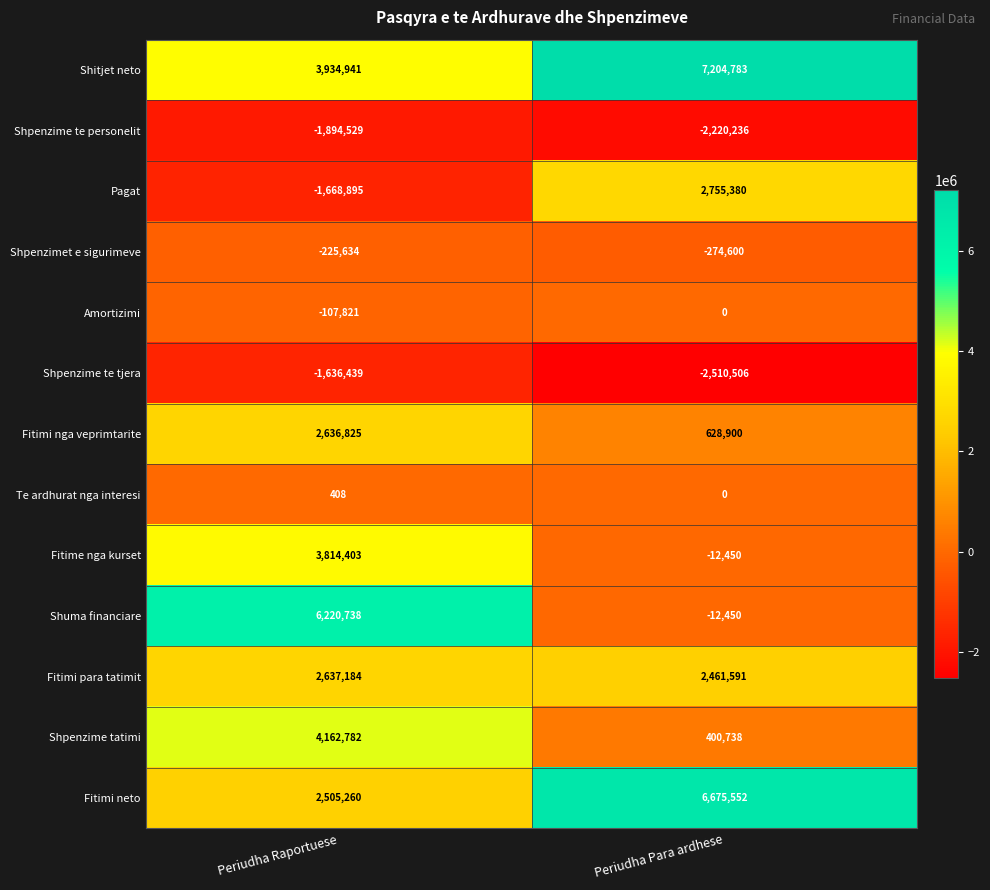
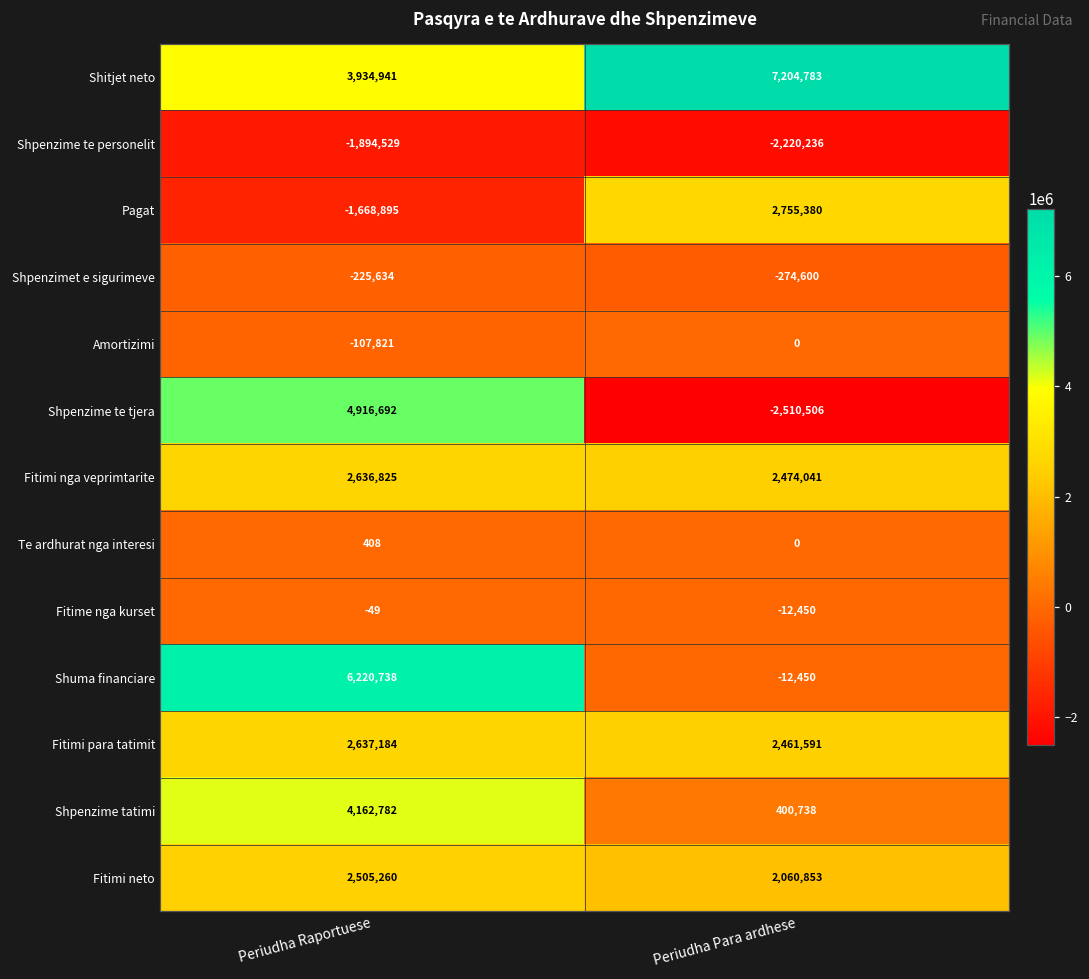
  {
    "Shitjet neto": {
      "Periudha Raportuese": "3,934,941",
      "Periudha Para ardhese": "7,204,783"
    },
    "Shpenzime te personelit": {
      "Periudha Raportuese": "-1,894,529",
      "Periudha Para ardhese": "-2,220,236"
    },
    "Pagat": {
      "Periudha Raportuese": "-1,668,895",
      "Periudha Para ardhese": "2,755,380"
    },
    "Shpenzimet e sigurimeve": {
      "Periudha Raportuese": "-225,634",
      "Periudha Para ardhese": "-274,600"
    },
    "Amortizimi": {
      "Periudha Raportuese": "-107,821",
      "Periudha Para ardhese": "0"
    },
    "Shpenzime te tjera": {
-     "Periudha Raportuese": "-1,636,439",
+     "Periudha Raportuese": "4,916,692",
      "Periudha Para ardhese": "-2,510,506"
    },
    "Fitimi nga veprimtarite": {
      "Periudha Raportuese": "2,636,825",
-     "Periudha Para ardhese": "628,900"
+     "Periudha Para ardhese": "2,474,041"
    },
    "Te ardhurat nga interesi": {
      "Periudha Raportuese": "408",
      "Periudha Para ardhese": "0"
    },
    "Fitime nga kurset": {
-     "Periudha Raportuese": "3,814,403",
+     "Periudha Raportuese": "-49",
      "Periudha Para ardhese": "-12,450"
    },
    "Shuma financiare": {
      "Periudha Raportuese": "6,220,738",
      "Periudha Para ardhese": "-12,450"
    },
    "Fitimi para tatimit": {
      "Periudha Raportuese": "2,637,184",
      "Periudha Para ardhese": "2,461,591"
    },
    "Shpenzime tatimi": {
      "Periudha Raportuese": "4,162,782",
      "Periudha Para ardhese": "400,738"
    },
    "Fitimi neto": {
      "Periudha Raportuese": "2,505,260",
-     "Periudha Para ardhese": "6,675,552"
+     "Periudha Para ardhese": "2,060,853"
    }
  }
